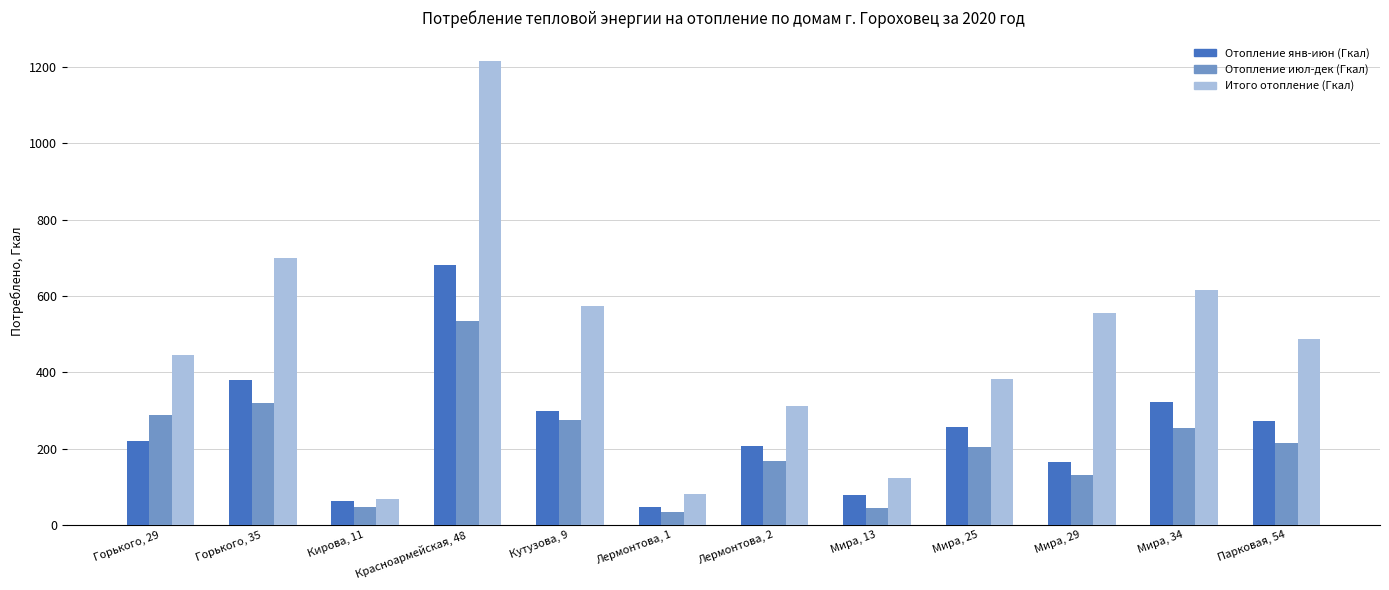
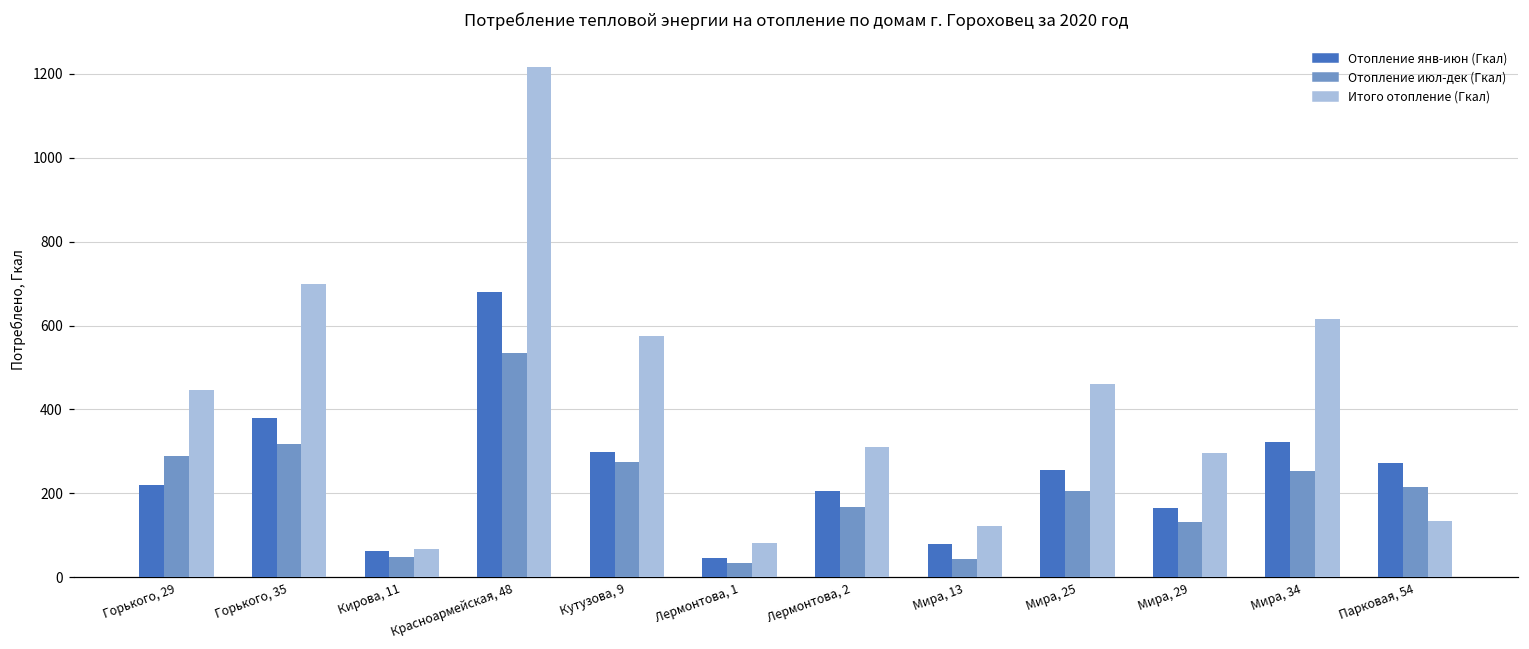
  {
    "Итого отопление (Гкал)": {
      "Горького, 29": 450,
      "Горького, 35": 700,
      "Кирова, 11": 70,
      "Красноармейская, 48": 1220,
      "Кутузова, 9": 570,
      "Лермонтова, 1": 80,
      "Лермонтова, 2": 310,
      "Мира, 13": 120,
-     "Мира, 25": 380,
-     "Мира, 29": 550,
+     "Мира, 25": 460,
+     "Мира, 29": 300,
      "Мира, 34": 620,
-     "Парковая, 54": 490
+     "Парковая, 54": 130
    }
  }
